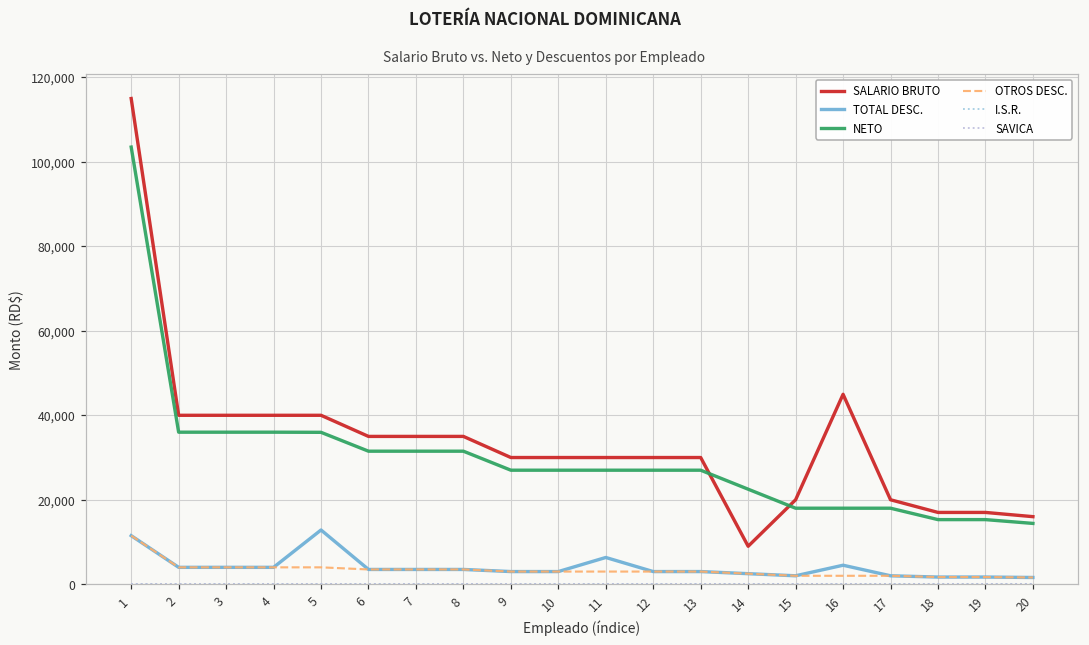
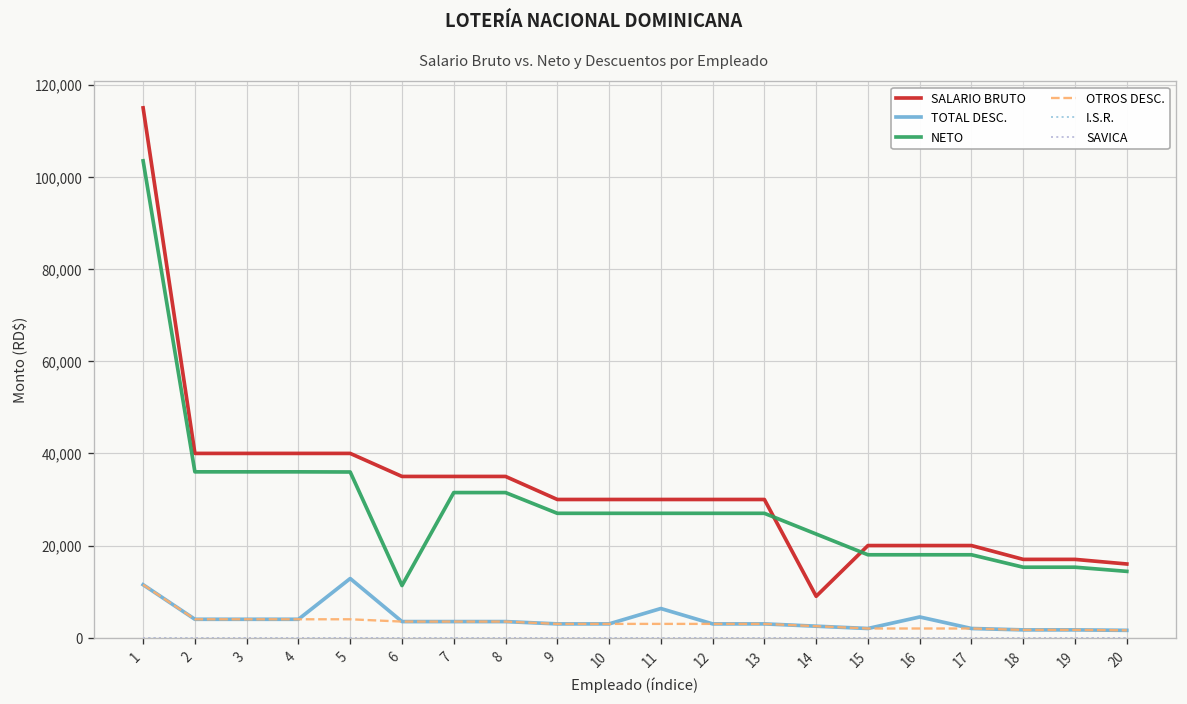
  {
    "SALARIO BRUTO": {
      "1": "115,000",
      "2": "40,000",
      "3": "40,000",
      "4": "40,000",
      "5": "40,000",
      "6": "35,000",
      "7": "35,000",
      "8": "35,000",
      "9": "30,000",
      "10": "30,000",
      "11": "30,000",
      "12": "30,000",
      "13": "30,000",
      "14": "9,000",
      "15": "20,000",
-     "16": "45,000",
+     "16": "20,000",
      "17": "20,000",
      "18": "17,000",
      "19": "17,000",
      "20": "16,000"
    },
    "TOTAL DESC.": {
      "5": "13,000",
      "11": "6,000",
      "16": "5,000"
    },
    "NETO": {
      "1": "104,000",
      "2": "36,000",
      "3": "36,000",
      "4": "36,000",
      "5": "36,000",
-     "6": "32,000",
+     "6": "11,000",
      "7": "32,000",
      "8": "32,000",
      "9": "27,000",
      "10": "27,000",
      "11": "27,000",
      "12": "27,000",
      "13": "27,000",
      "14": "23,000",
      "15": "18,000",
      "16": "18,000",
      "17": "18,000",
      "18": "15,000",
      "19": "15,000",
      "20": "14,000"
    },
    "OTROS DESC.": {
      "5": "4,000",
      "11": "3,000",
      "16": "2,000"
    },
    "SAVICA": {
      "1": "0",
      "2": "0",
      "3": "0",
      "4": "0",
      "5": "0",
      "6": "0",
      "7": "0",
      "8": "0",
      "9": "0",
      "10": "0",
      "11": "0",
      "12": "0",
      "13": "0",
      "14": "0",
      "15": "0",
      "16": "0",
      "17": "0",
      "18": "0",
      "19": "0",
      "20": "0"
    }
  }
